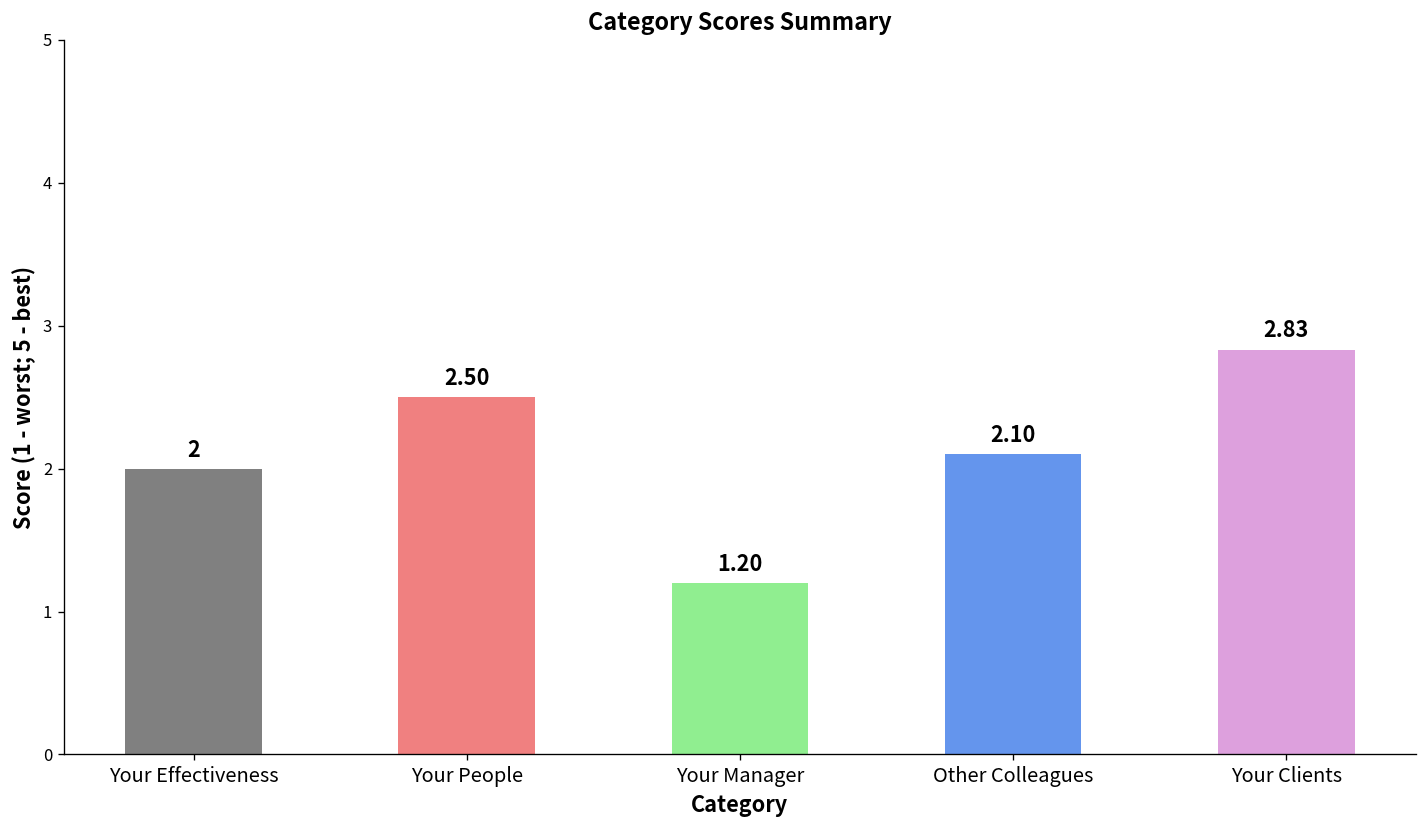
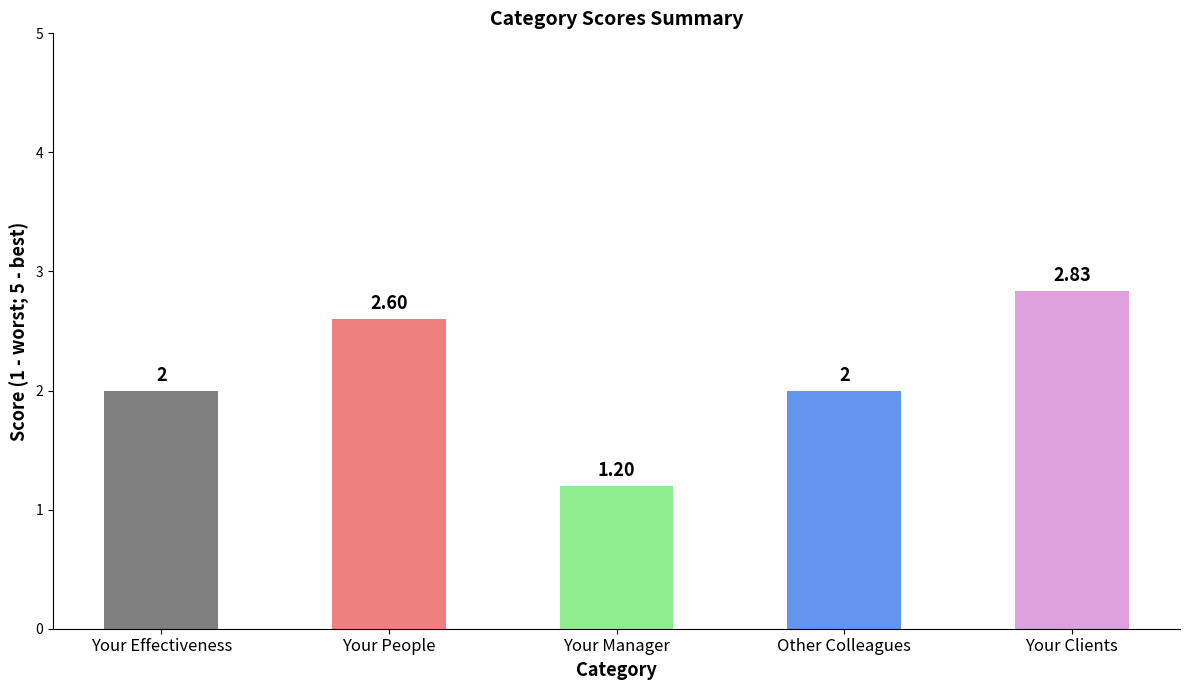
  {
    "Your Effectiveness": 2,
-   "Your People": 2.50,
+   "Your People": 2.60,
    "Your Manager": 1.20,
-   "Other Colleagues": 2.10,
+   "Other Colleagues": 2,
    "Your Clients": 2.83
  }
